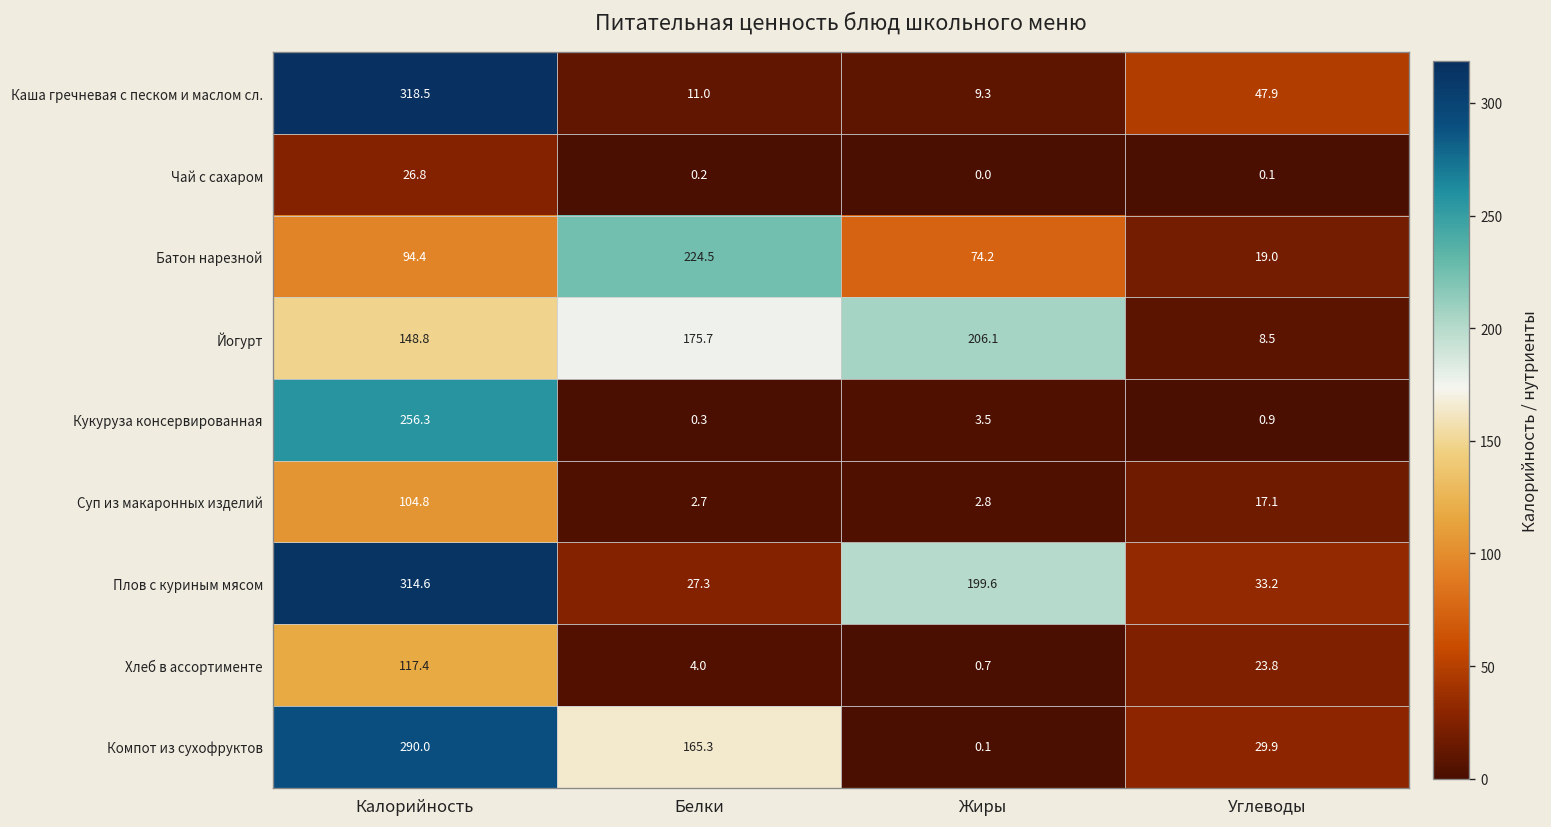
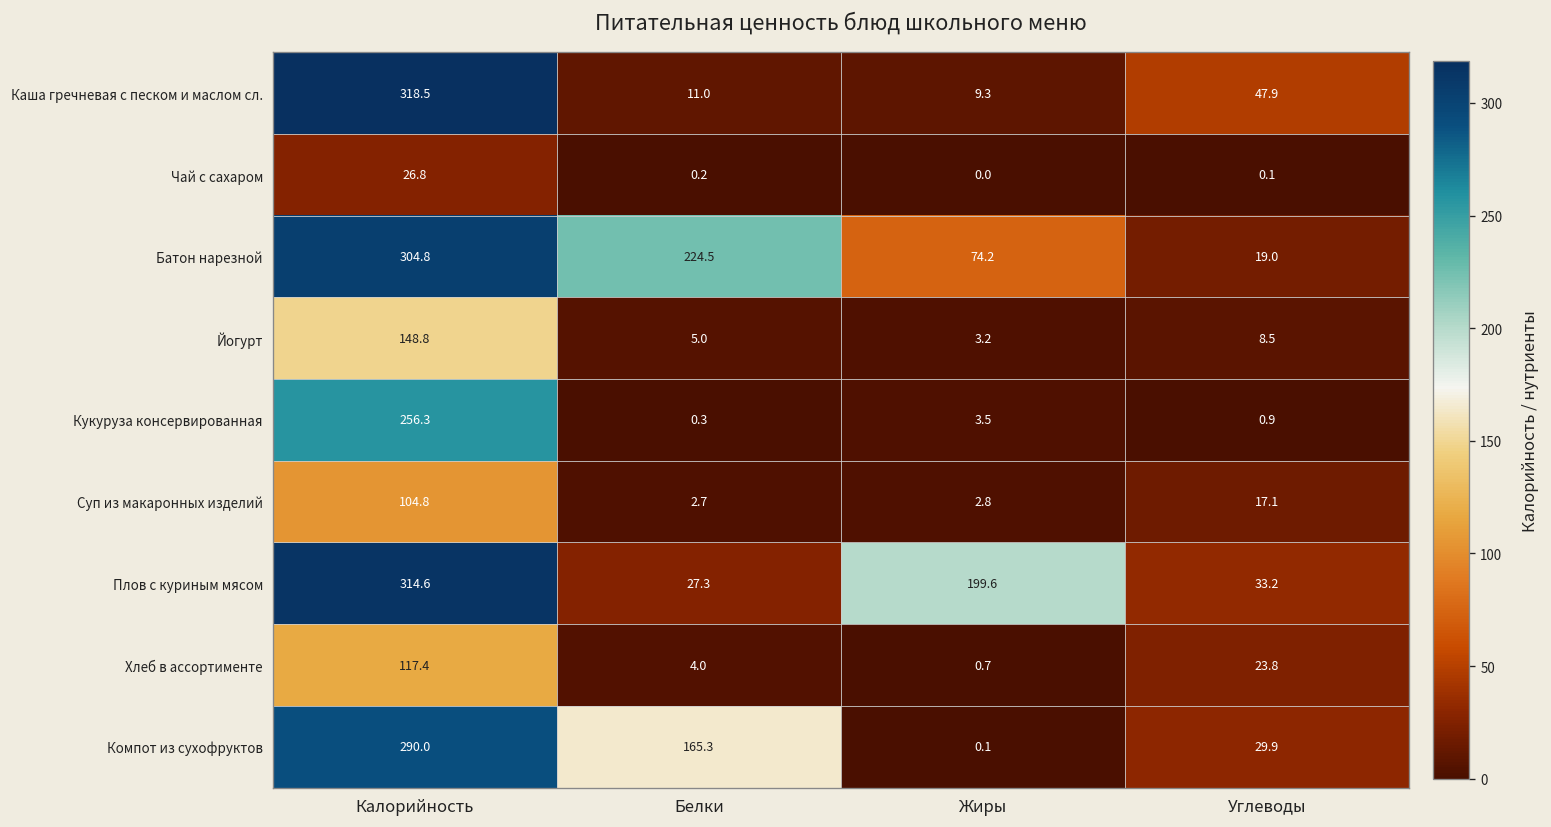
  {
    "Каша гречневая с песком и маслом сл.": {
      "Калорийность": 318.5,
      "Белки": 11.0,
      "Жиры": 9.3,
      "Углеводы": 47.9
    },
    "Чай с сахаром": {
      "Калорийность": 26.8,
      "Белки": 0.2,
      "Жиры": 0.0,
      "Углеводы": 0.1
    },
    "Батон нарезной": {
-     "Калорийность": 94.4,
+     "Калорийность": 304.8,
      "Белки": 224.5,
      "Жиры": 74.2,
      "Углеводы": 19.0
    },
    "Йогурт": {
      "Калорийность": 148.8,
-     "Белки": 175.7,
-     "Жиры": 206.1,
+     "Белки": 5.0,
+     "Жиры": 3.2,
      "Углеводы": 8.5
    },
    "Кукуруза консервированная": {
      "Калорийность": 256.3,
      "Белки": 0.3,
      "Жиры": 3.5,
      "Углеводы": 0.9
    },
    "Суп из макаронных изделий": {
      "Калорийность": 104.8,
      "Белки": 2.7,
      "Жиры": 2.8,
      "Углеводы": 17.1
    },
    "Плов с куриным мясом": {
      "Калорийность": 314.6,
      "Белки": 27.3,
      "Жиры": 199.6,
      "Углеводы": 33.2
    },
    "Хлеб в ассортименте": {
      "Калорийность": 117.4,
      "Белки": 4.0,
      "Жиры": 0.7,
      "Углеводы": 23.8
    },
    "Компот из сухофруктов": {
      "Калорийность": 290.0,
      "Белки": 165.3,
      "Жиры": 0.1,
      "Углеводы": 29.9
    }
  }
